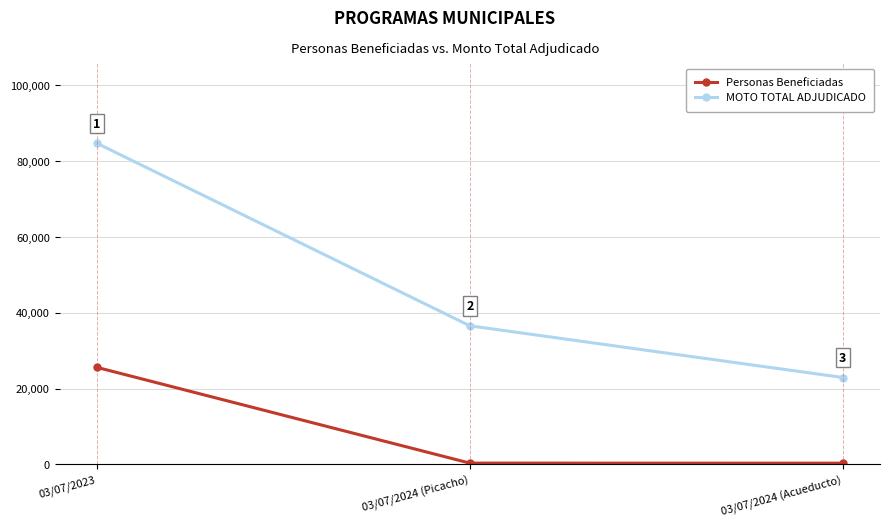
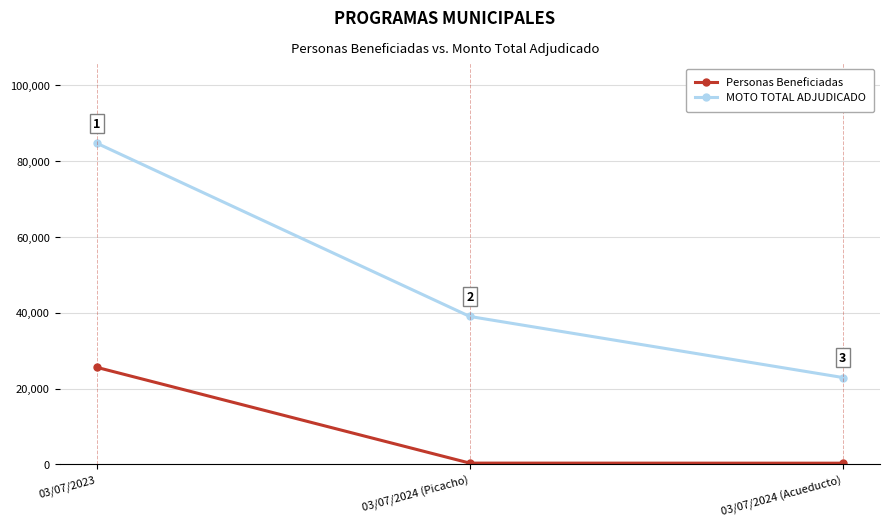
  {
    "Personas Beneficiadas": {
      "03/07/2023": "26,000",
      "03/07/2024 (Picacho)": "0",
      "03/07/2024 (Acueducto)": "0"
    },
    "MOTO TOTAL ADJUDICADO": {
-     "03/07/2024 (Picacho)": "37,000"
+     "03/07/2024 (Picacho)": "39,000"
    }
  }
